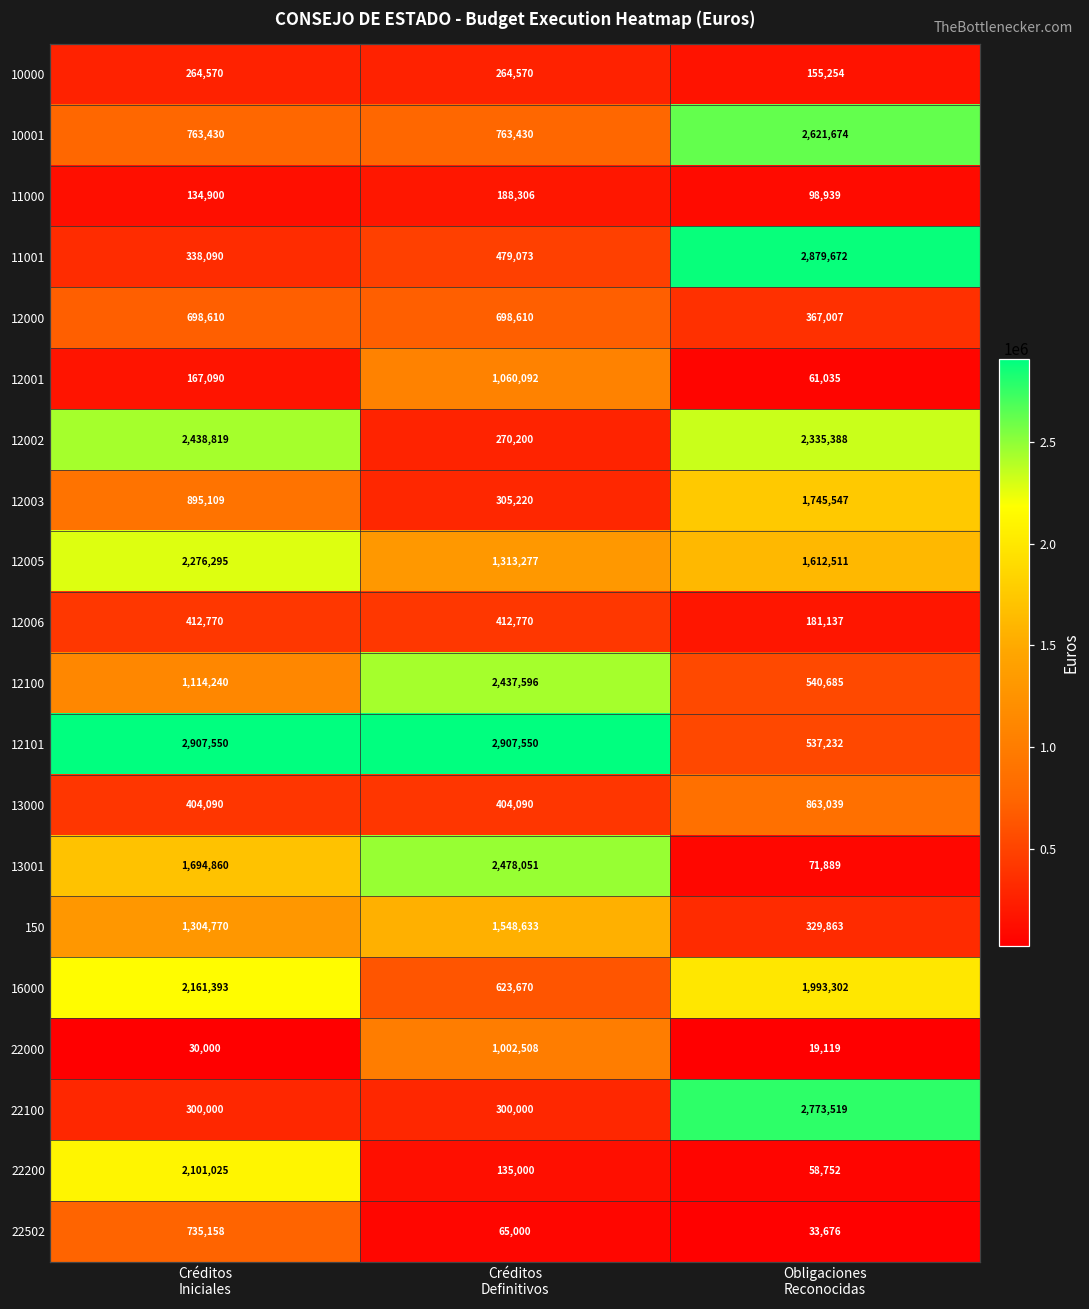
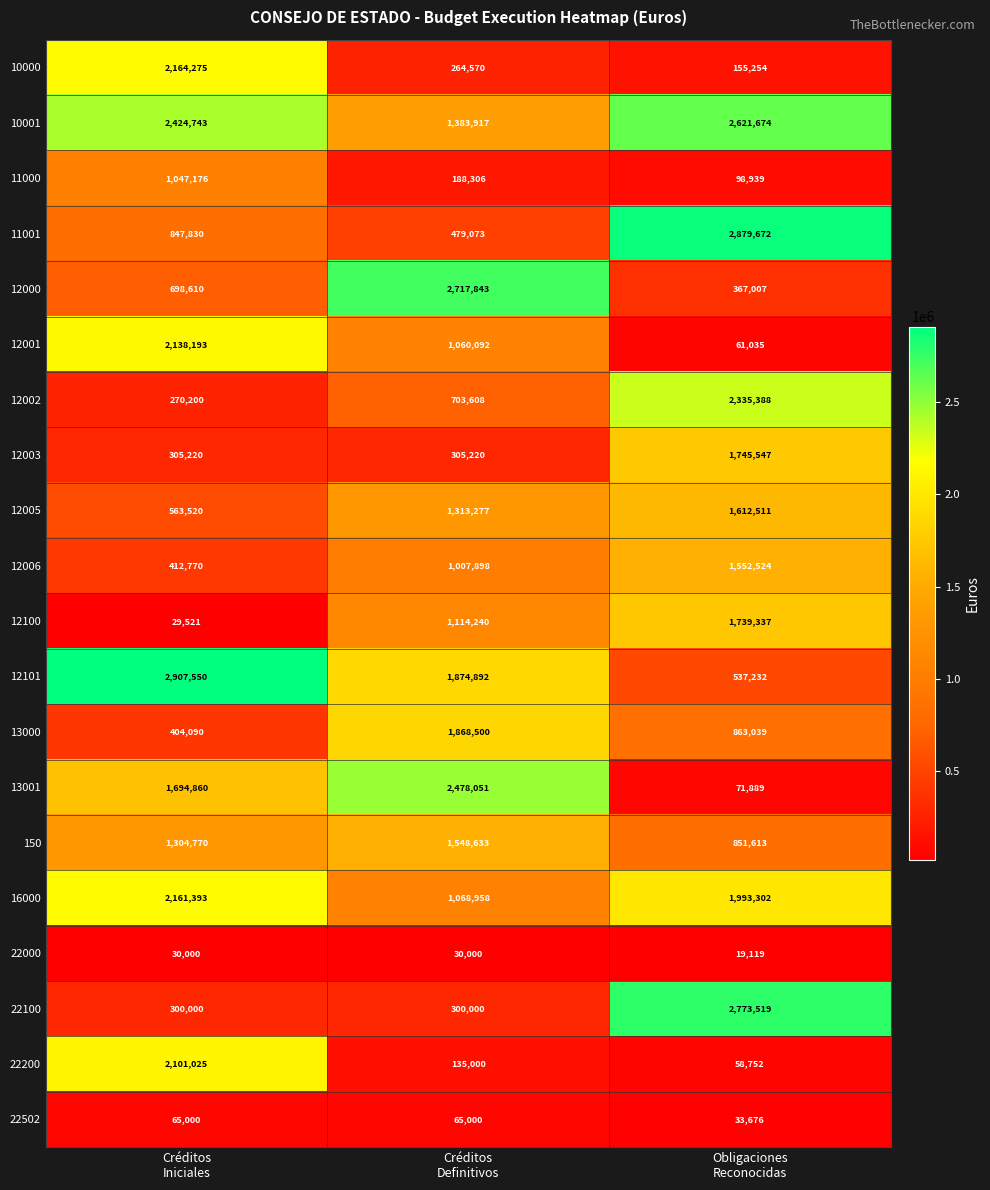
  {
    "10000": {
-     "Créditos Iniciales": "264,570",
+     "Créditos Iniciales": "2,164,275",
      "Créditos Definitivos": "264,570",
      "Obligaciones Reconocidas": "155,254"
    },
    "10001": {
-     "Créditos Iniciales": "763,430",
-     "Créditos Definitivos": "763,430",
+     "Créditos Iniciales": "2,424,743",
+     "Créditos Definitivos": "1,383,917",
      "Obligaciones Reconocidas": "2,621,674"
    },
    "11000": {
-     "Créditos Iniciales": "134,900",
+     "Créditos Iniciales": "1,047,176",
      "Créditos Definitivos": "188,306",
      "Obligaciones Reconocidas": "98,939"
    },
    "11001": {
-     "Créditos Iniciales": "338,090",
+     "Créditos Iniciales": "847,830",
      "Créditos Definitivos": "479,073",
      "Obligaciones Reconocidas": "2,879,672"
    },
    "12000": {
      "Créditos Iniciales": "698,610",
-     "Créditos Definitivos": "698,610",
+     "Créditos Definitivos": "2,717,843",
      "Obligaciones Reconocidas": "367,007"
    },
    "12001": {
-     "Créditos Iniciales": "167,090",
+     "Créditos Iniciales": "2,138,193",
      "Créditos Definitivos": "1,060,092",
      "Obligaciones Reconocidas": "61,035"
    },
    "12002": {
-     "Créditos Iniciales": "2,438,819",
-     "Créditos Definitivos": "270,200",
+     "Créditos Iniciales": "270,200",
+     "Créditos Definitivos": "703,608",
      "Obligaciones Reconocidas": "2,335,388"
    },
    "12003": {
-     "Créditos Iniciales": "895,109",
+     "Créditos Iniciales": "305,220",
      "Créditos Definitivos": "305,220",
      "Obligaciones Reconocidas": "1,745,547"
    },
    "12005": {
-     "Créditos Iniciales": "2,276,295",
+     "Créditos Iniciales": "563,520",
      "Créditos Definitivos": "1,313,277",
      "Obligaciones Reconocidas": "1,612,511"
    },
    "12006": {
      "Créditos Iniciales": "412,770",
-     "Créditos Definitivos": "412,770",
-     "Obligaciones Reconocidas": "181,137"
+     "Créditos Definitivos": "1,007,898",
+     "Obligaciones Reconocidas": "1,552,524"
    },
    "12100": {
-     "Créditos Iniciales": "1,114,240",
-     "Créditos Definitivos": "2,437,596",
-     "Obligaciones Reconocidas": "540,685"
+     "Créditos Iniciales": "29,521",
+     "Créditos Definitivos": "1,114,240",
+     "Obligaciones Reconocidas": "1,739,337"
    },
    "12101": {
      "Créditos Iniciales": "2,907,550",
-     "Créditos Definitivos": "2,907,550",
+     "Créditos Definitivos": "1,874,892",
      "Obligaciones Reconocidas": "537,232"
    },
    "13000": {
      "Créditos Iniciales": "404,090",
-     "Créditos Definitivos": "404,090",
+     "Créditos Definitivos": "1,868,500",
      "Obligaciones Reconocidas": "863,039"
    },
    "13001": {
      "Créditos Iniciales": "1,694,860",
      "Créditos Definitivos": "2,478,051",
      "Obligaciones Reconocidas": "71,889"
    },
    "150": {
      "Créditos Iniciales": "1,304,770",
      "Créditos Definitivos": "1,548,633",
-     "Obligaciones Reconocidas": "329,863"
+     "Obligaciones Reconocidas": "851,613"
    },
    "16000": {
      "Créditos Iniciales": "2,161,393",
-     "Créditos Definitivos": "623,670",
+     "Créditos Definitivos": "1,068,958",
      "Obligaciones Reconocidas": "1,993,302"
    },
    "22000": {
      "Créditos Iniciales": "30,000",
-     "Créditos Definitivos": "1,002,508",
+     "Créditos Definitivos": "30,000",
      "Obligaciones Reconocidas": "19,119"
    },
    "22100": {
      "Créditos Iniciales": "300,000",
      "Créditos Definitivos": "300,000",
      "Obligaciones Reconocidas": "2,773,519"
    },
    "22200": {
      "Créditos Iniciales": "2,101,025",
      "Créditos Definitivos": "135,000",
      "Obligaciones Reconocidas": "58,752"
    },
    "22502": {
-     "Créditos Iniciales": "735,158",
+     "Créditos Iniciales": "65,000",
      "Créditos Definitivos": "65,000",
      "Obligaciones Reconocidas": "33,676"
    }
  }
